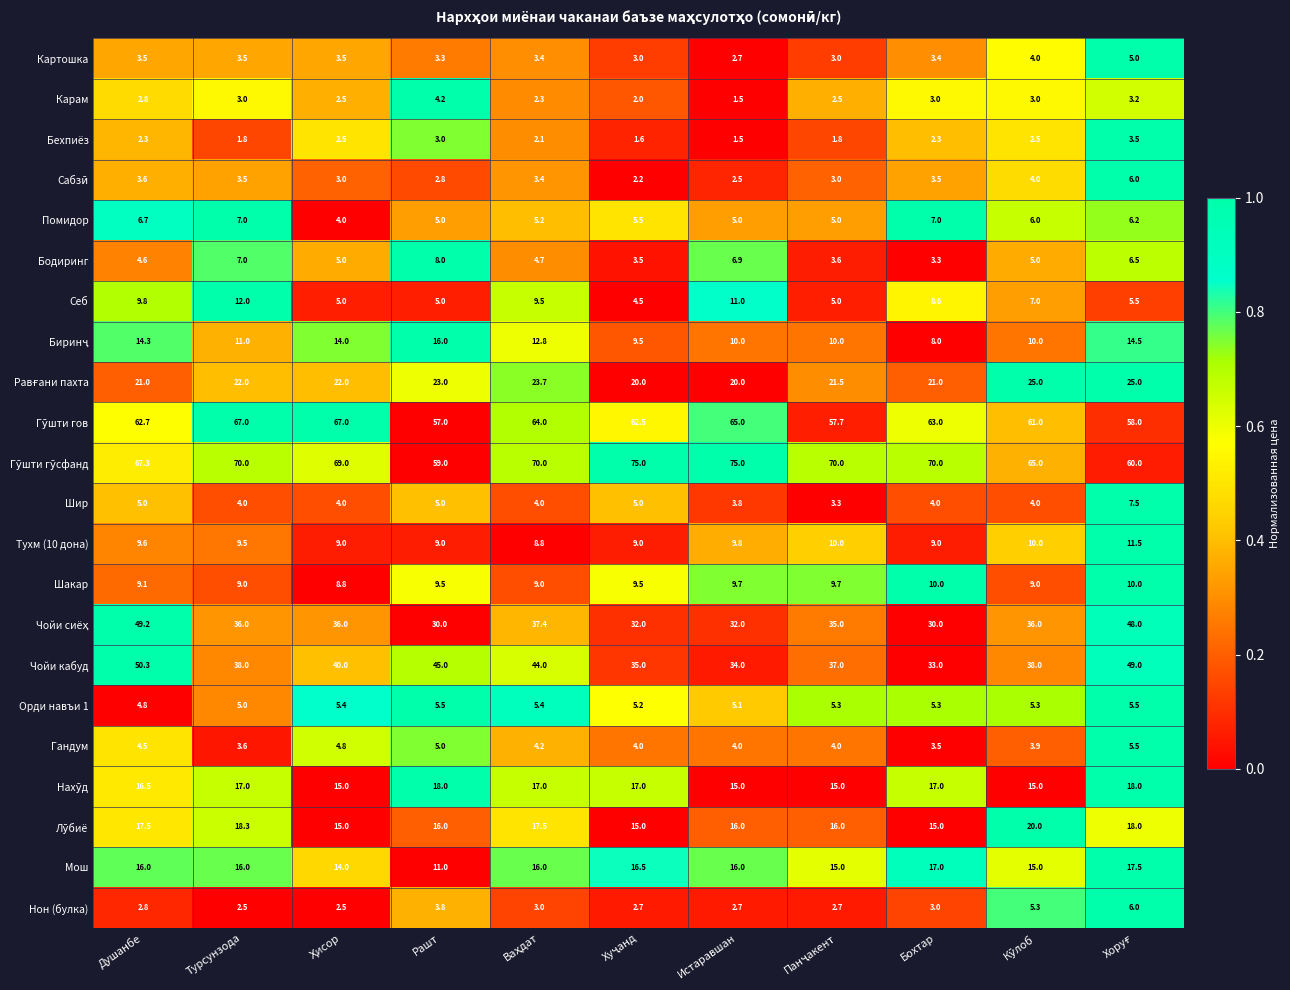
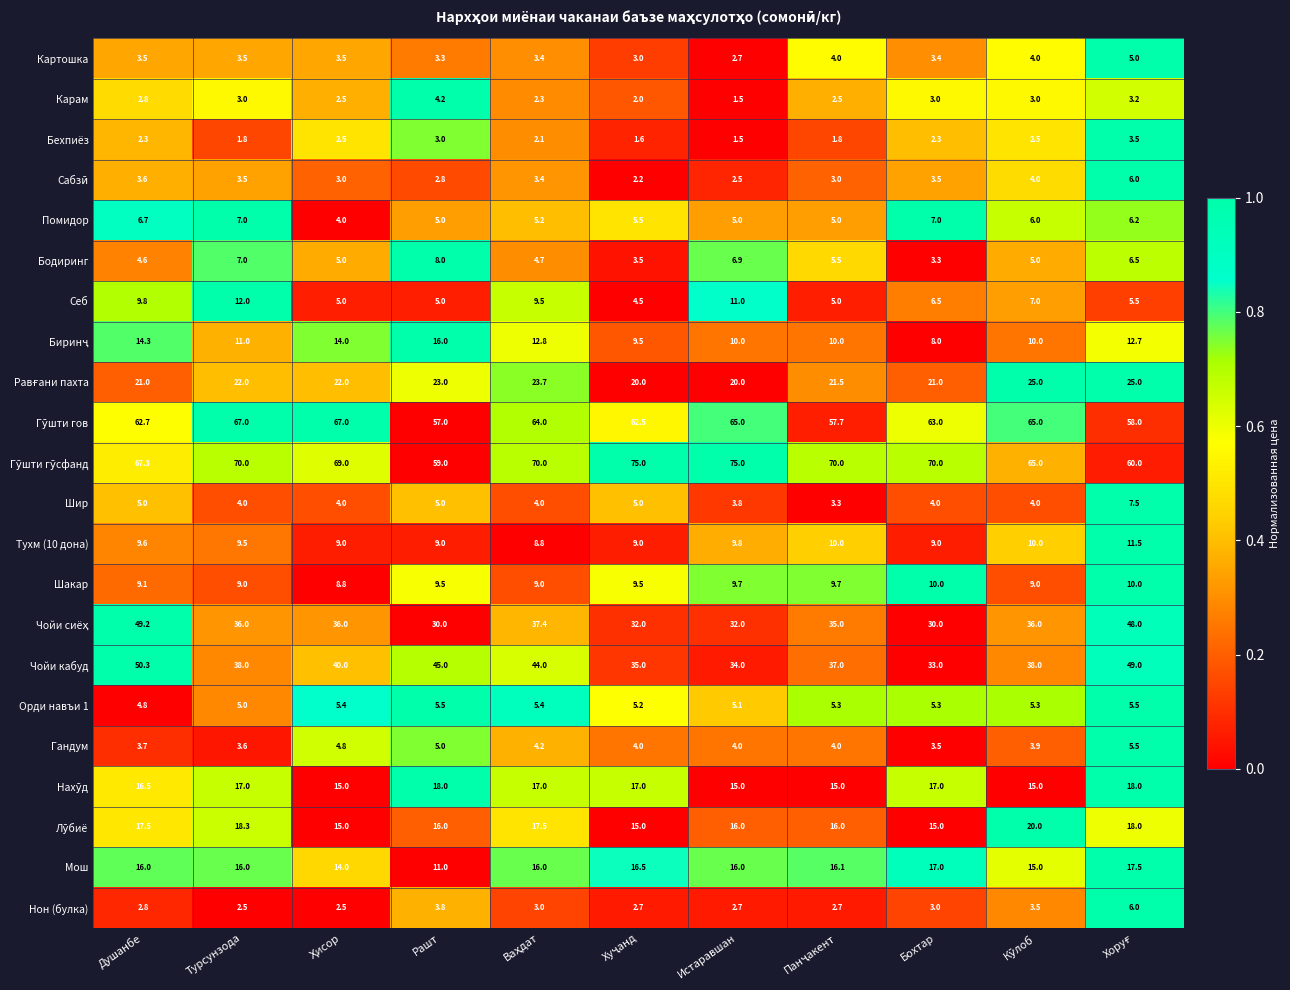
  {
    "Картошка": {
      "Душанбе": 3.5,
      "Турсунзода": 3.5,
      "Ҳисор": 3.5,
      "Рашт": 3.3,
      "Ваҳдат": 3.4,
      "Хуҷанд": 3.0,
      "Истаравшан": 2.7,
-     "Панҷакент": 3.0,
+     "Панҷакент": 4.0,
      "Бохтар": 3.4,
      "Кӯлоб": 4.0,
      "Хоруғ": 5.0
    },
    "Бодиринг": {
      "Душанбе": 4.6,
      "Турсунзода": 7.0,
      "Ҳисор": 5.0,
      "Рашт": 8.0,
      "Ваҳдат": 4.7,
      "Хуҷанд": 3.5,
      "Истаравшан": 6.9,
-     "Панҷакент": 3.6,
+     "Панҷакент": 5.5,
      "Бохтар": 3.3,
      "Кӯлоб": 5.0,
      "Хоруғ": 6.5
    },
    "Себ": {
      "Душанбе": 9.8,
      "Турсунзода": 12.0,
      "Ҳисор": 5.0,
      "Рашт": 5.0,
      "Ваҳдат": 9.5,
      "Хуҷанд": 4.5,
      "Истаравшан": 11.0,
      "Панҷакент": 5.0,
-     "Бохтар": 8.6,
+     "Бохтар": 6.5,
      "Кӯлоб": 7.0,
      "Хоруғ": 5.5
    },
    "Биринҷ": {
      "Душанбе": 14.3,
      "Турсунзода": 11.0,
      "Ҳисор": 14.0,
      "Рашт": 16.0,
      "Ваҳдат": 12.8,
      "Хуҷанд": 9.5,
      "Истаравшан": 10.0,
      "Панҷакент": 10.0,
      "Бохтар": 8.0,
      "Кӯлоб": 10.0,
-     "Хоруғ": 14.5
+     "Хоруғ": 12.7
    },
    "Гӯшти гов": {
      "Душанбе": 62.7,
      "Турсунзода": 67.0,
      "Ҳисор": 67.0,
      "Рашт": 57.0,
      "Ваҳдат": 64.0,
      "Хуҷанд": 62.5,
      "Истаравшан": 65.0,
      "Панҷакент": 57.7,
      "Бохтар": 63.0,
-     "Кӯлоб": 61.0,
+     "Кӯлоб": 65.0,
      "Хоруғ": 58.0
    },
    "Гандум": {
-     "Душанбе": 4.5,
+     "Душанбе": 3.7,
      "Турсунзода": 3.6,
      "Ҳисор": 4.8,
      "Рашт": 5.0,
      "Ваҳдат": 4.2,
      "Хуҷанд": 4.0,
      "Истаравшан": 4.0,
      "Панҷакент": 4.0,
      "Бохтар": 3.5,
      "Кӯлоб": 3.9,
      "Хоруғ": 5.5
    },
    "Мош": {
      "Душанбе": 16.0,
      "Турсунзода": 16.0,
      "Ҳисор": 14.0,
      "Рашт": 11.0,
      "Ваҳдат": 16.0,
      "Хуҷанд": 16.5,
      "Истаравшан": 16.0,
-     "Панҷакент": 15.0,
+     "Панҷакент": 16.1,
      "Бохтар": 17.0,
      "Кӯлоб": 15.0,
      "Хоруғ": 17.5
    },
    "Нон (булка)": {
      "Душанбе": 2.8,
      "Турсунзода": 2.5,
      "Ҳисор": 2.5,
      "Рашт": 3.8,
      "Ваҳдат": 3.0,
      "Хуҷанд": 2.7,
      "Истаравшан": 2.7,
      "Панҷакент": 2.7,
      "Бохтар": 3.0,
-     "Кӯлоб": 5.3,
+     "Кӯлоб": 3.5,
      "Хоруғ": 6.0
    }
  }
